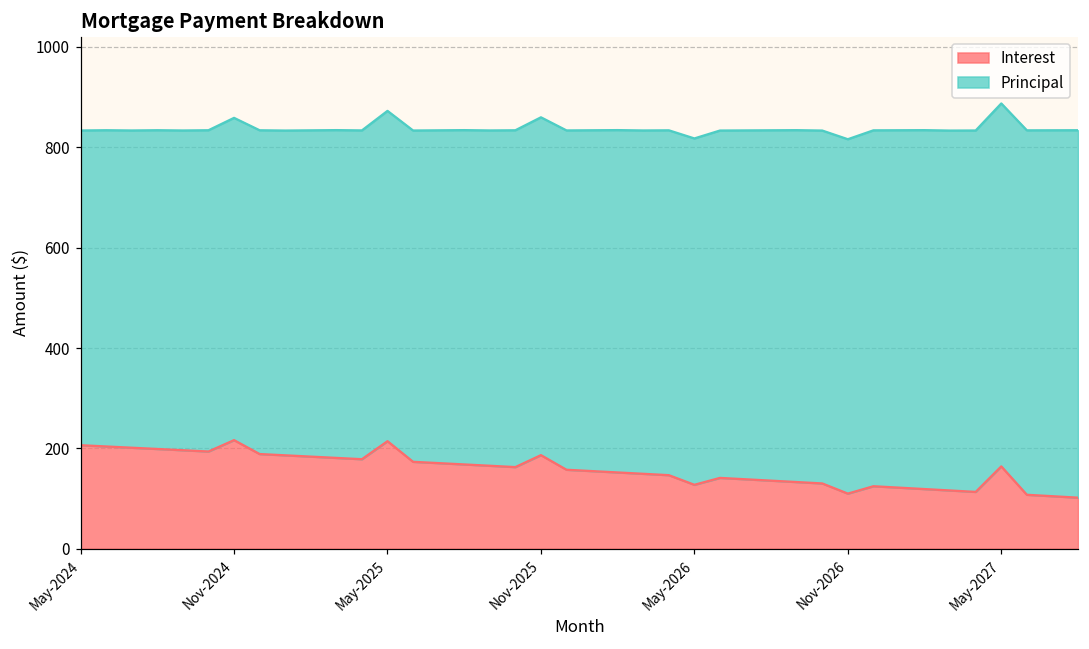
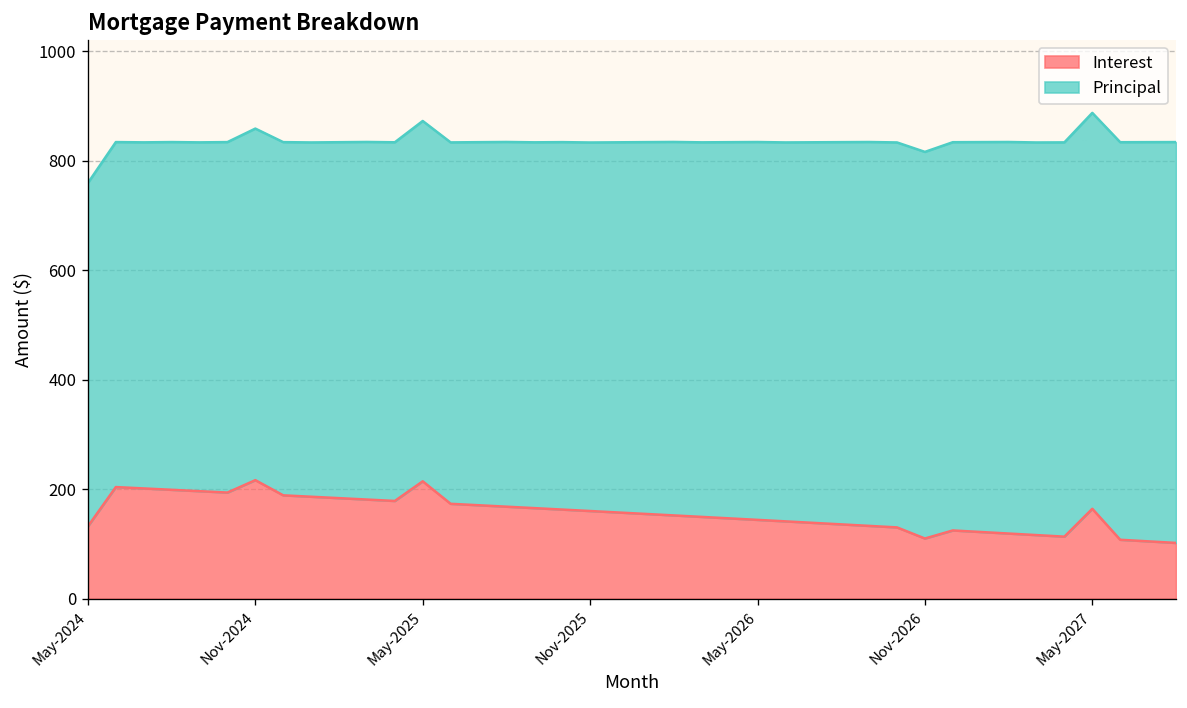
  {
    "Interest": {
-     "May-2024": 210,
+     "May-2024": 130,
      "Nov-2024": 220,
      "May-2025": 210,
-     "Nov-2025": 190,
-     "May-2026": 130,
+     "Nov-2025": 160,
+     "May-2026": 140,
      "Nov-2026": 110,
      "May-2027": 160
    },
    "Principal": {
      "May-2024": 630,
      "Nov-2024": 640,
      "May-2025": 660,
      "Nov-2025": 670,
      "May-2026": 690,
      "Nov-2026": 710,
      "May-2027": 720
    }
  }
